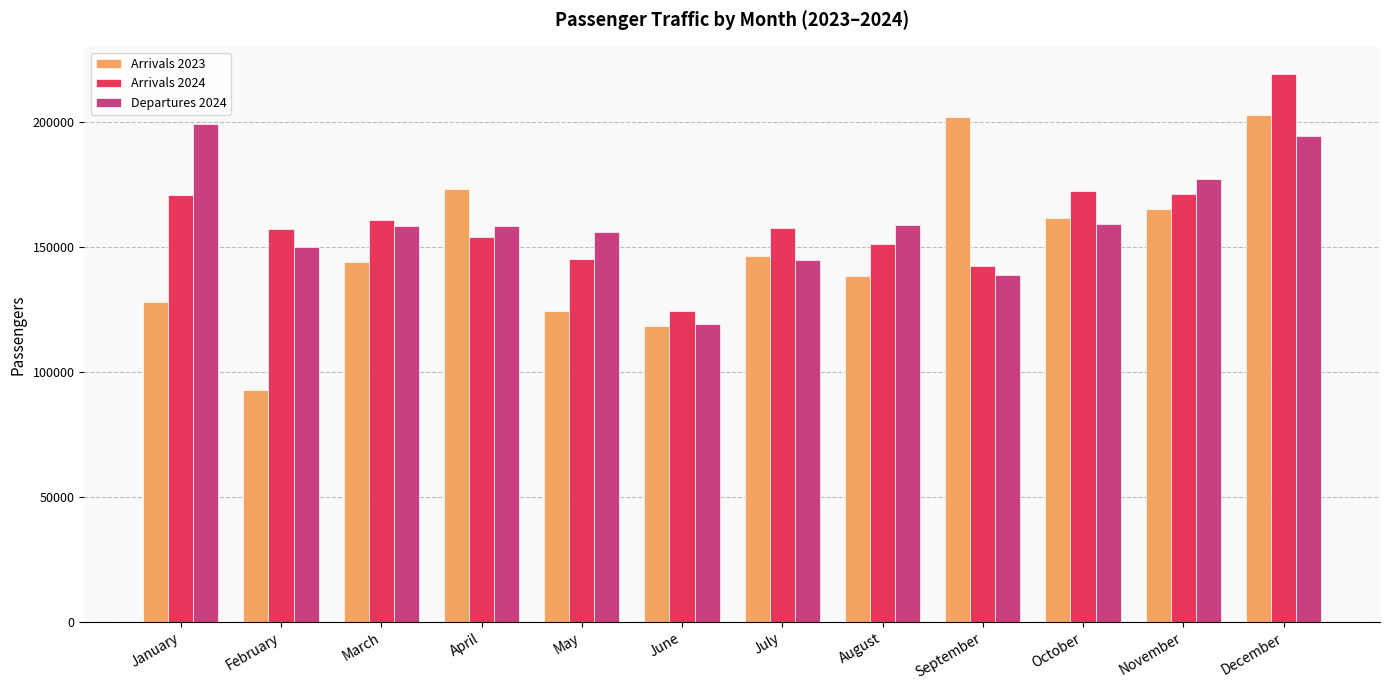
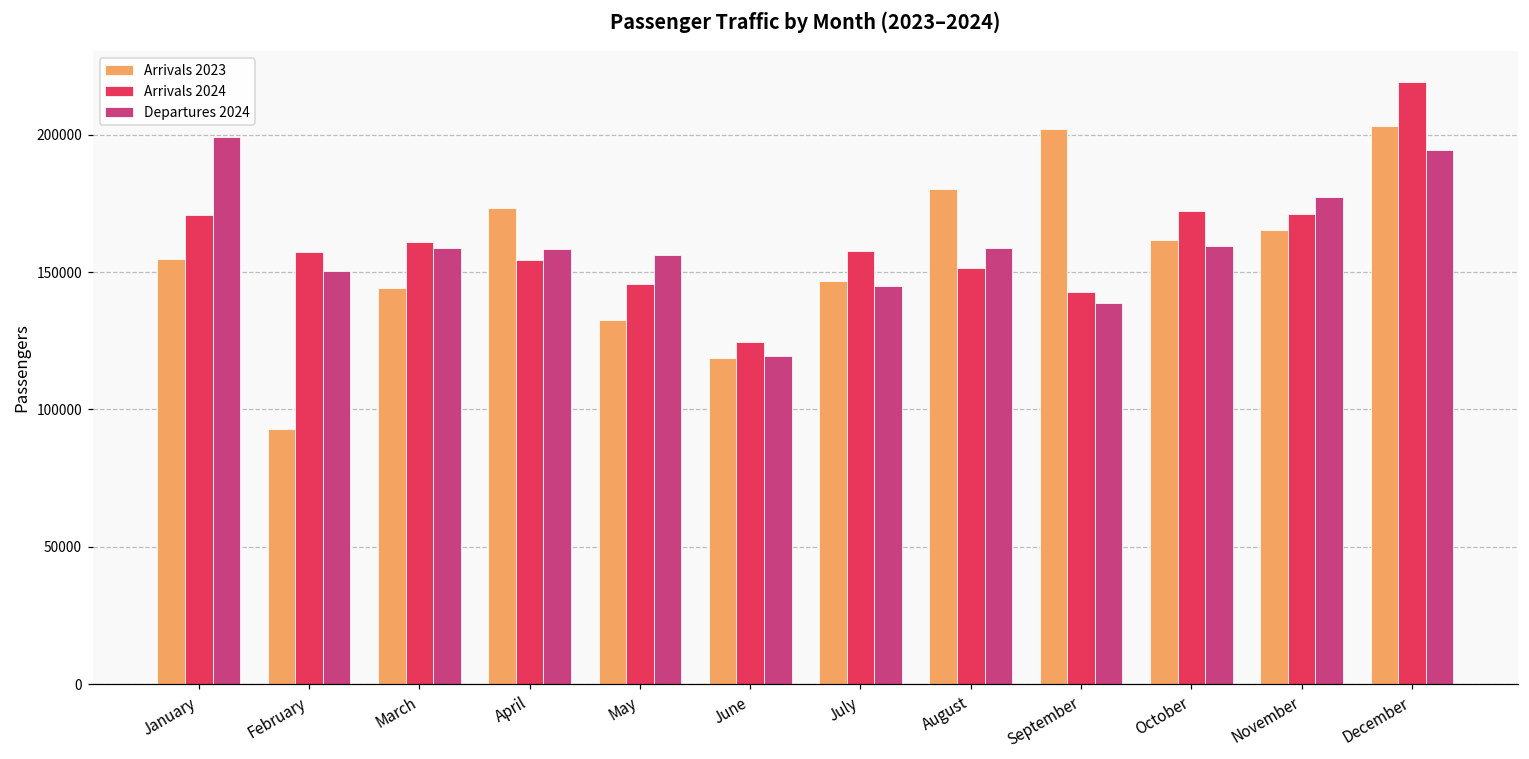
  {
    "Arrivals 2023": {
-     "January": 128000,
+     "January": 155000,
      "February": 93000,
      "March": 144000,
      "April": 173000,
-     "May": 125000,
+     "May": 133000,
      "June": 119000,
      "July": 147000,
-     "August": 138000,
+     "August": 180000,
      "September": 202000,
      "October": 162000,
      "November": 165000,
      "December": 203000
    }
  }
